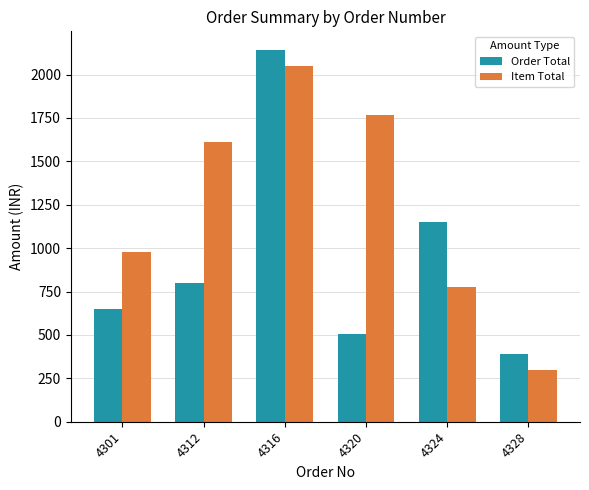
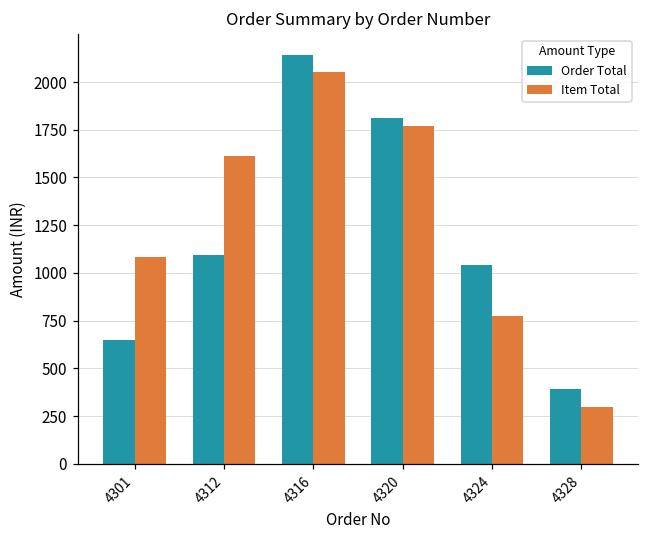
  {
    "Order Total": {
      "4301": 650,
-     "4312": 800,
+     "4312": 1090,
      "4316": 2140,
-     "4320": 510,
-     "4324": 1150,
+     "4320": 1810,
+     "4324": 1040,
      "4328": 390
    },
    "Item Total": {
-     "4301": 980,
+     "4301": 1080,
      "4312": 1610,
      "4316": 2050,
      "4320": 1770,
      "4324": 770,
      "4328": 300
    }
  }
